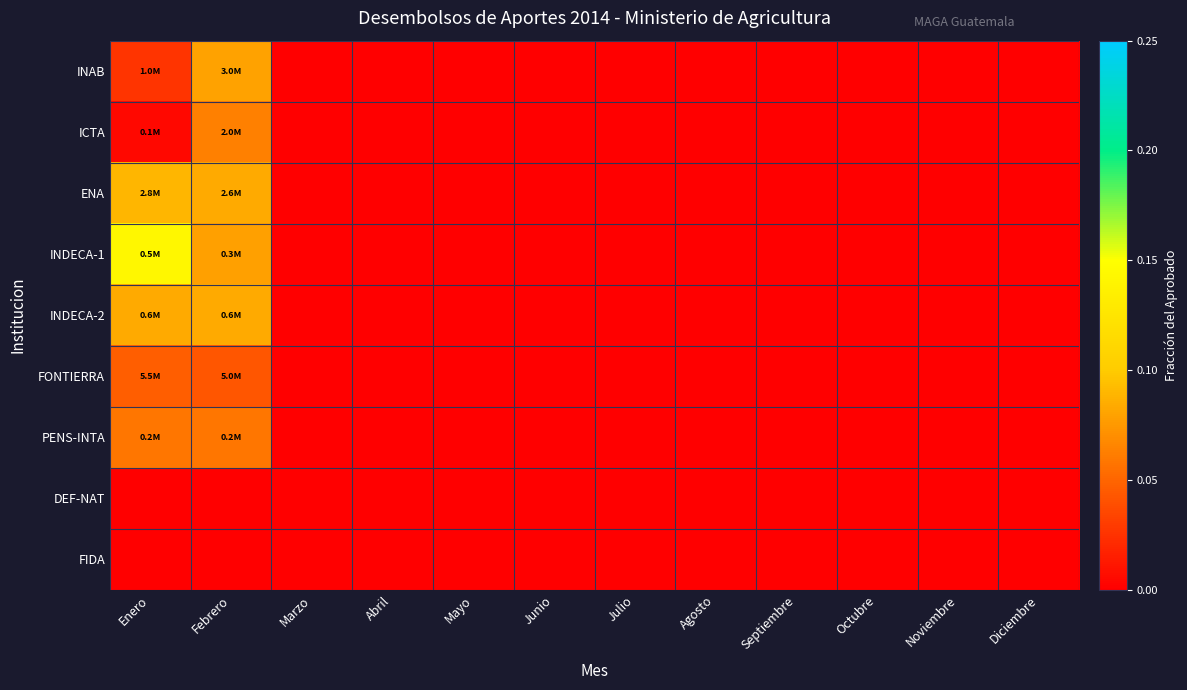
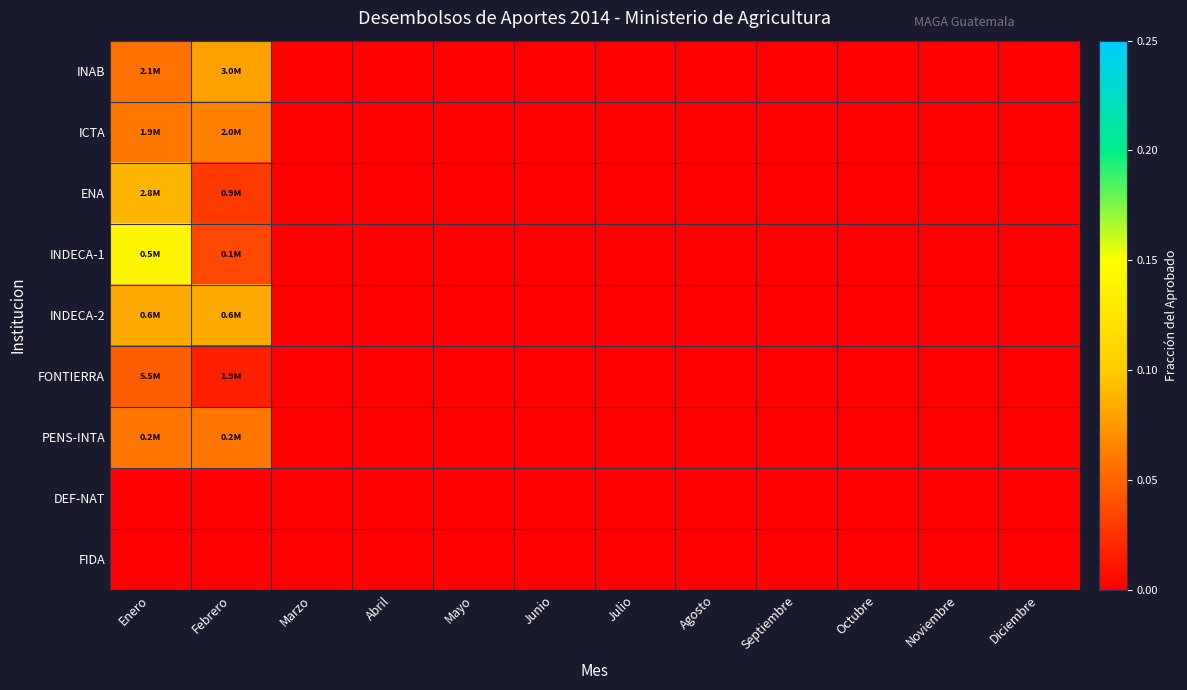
  {
    "INAB": {
-     "Enero": "1.0M",
+     "Enero": "2.1M",
      "Febrero": "3.0M"
    },
    "ICTA": {
-     "Enero": "0.1M",
+     "Enero": "1.9M",
      "Febrero": "2.0M"
    },
    "ENA": {
      "Enero": "2.8M",
-     "Febrero": "2.6M"
+     "Febrero": "0.9M"
    },
    "INDECA-1": {
      "Enero": "0.5M",
-     "Febrero": "0.3M"
+     "Febrero": "0.1M"
    },
    "INDECA-2": {
      "Enero": "0.6M",
      "Febrero": "0.6M"
    },
    "FONTIERRA": {
      "Enero": "5.5M",
-     "Febrero": "5.0M"
+     "Febrero": "1.9M"
    },
    "PENS-INTA": {
      "Enero": "0.2M",
      "Febrero": "0.2M"
    }
  }
